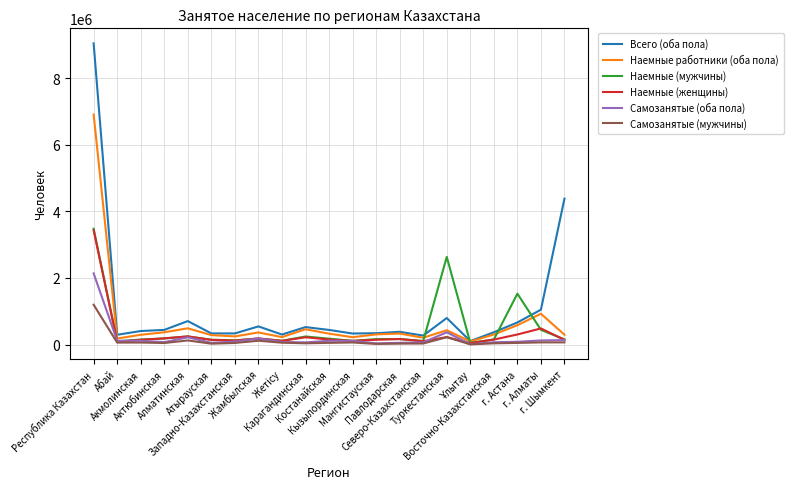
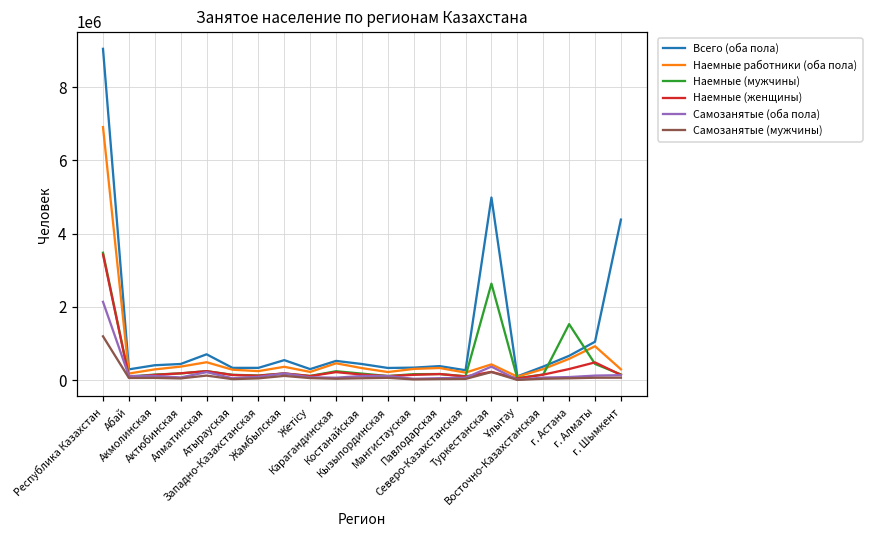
  {
    "Всего (оба пола)": {
      "Республика Казахстан": 9000000,
      "Абай": 300000,
      "Акмолинская": 400000,
      "Алматинская": 700000,
      "Западно-Казахстанская": 300000,
      "Жамбылская": 500000,
      "Костанайская": 400000,
      "Кызылординская": 300000,
-     "Туркестанская": 800000,
+     "Туркестанская": 5000000,
      "г. Астана": 700000,
      "г. Алматы": 1000000,
      "г. Шымкент": 4400000
    },
    "Наемные работники (оба пола)": {
      "Республика Казахстан": 6900000,
      "Акмолинская": 300000,
      "Алматинская": 500000,
      "Западно-Казахстанская": 200000,
      "Жамбылская": 400000,
      "Костанайская": 300000,
      "Кызылординская": 200000,
      "г. Астана": 600000,
      "г. Алматы": 900000,
      "г. Шымкент": 300000
    },
    "Наемные (мужчины)": {
      "Туркестанская": 2600000,
      "г. Астана": 1500000
    },
    "Наемные (женщины)": {
      "г. Астана": 300000
    },
    "Самозанятые (оба пола)": {
      "Республика Казахстан": 2100000
    },
    "Самозанятые (мужчины)": {
      "Республика Казахстан": 1200000,
      "Алматинская": 100000
    }
  }
